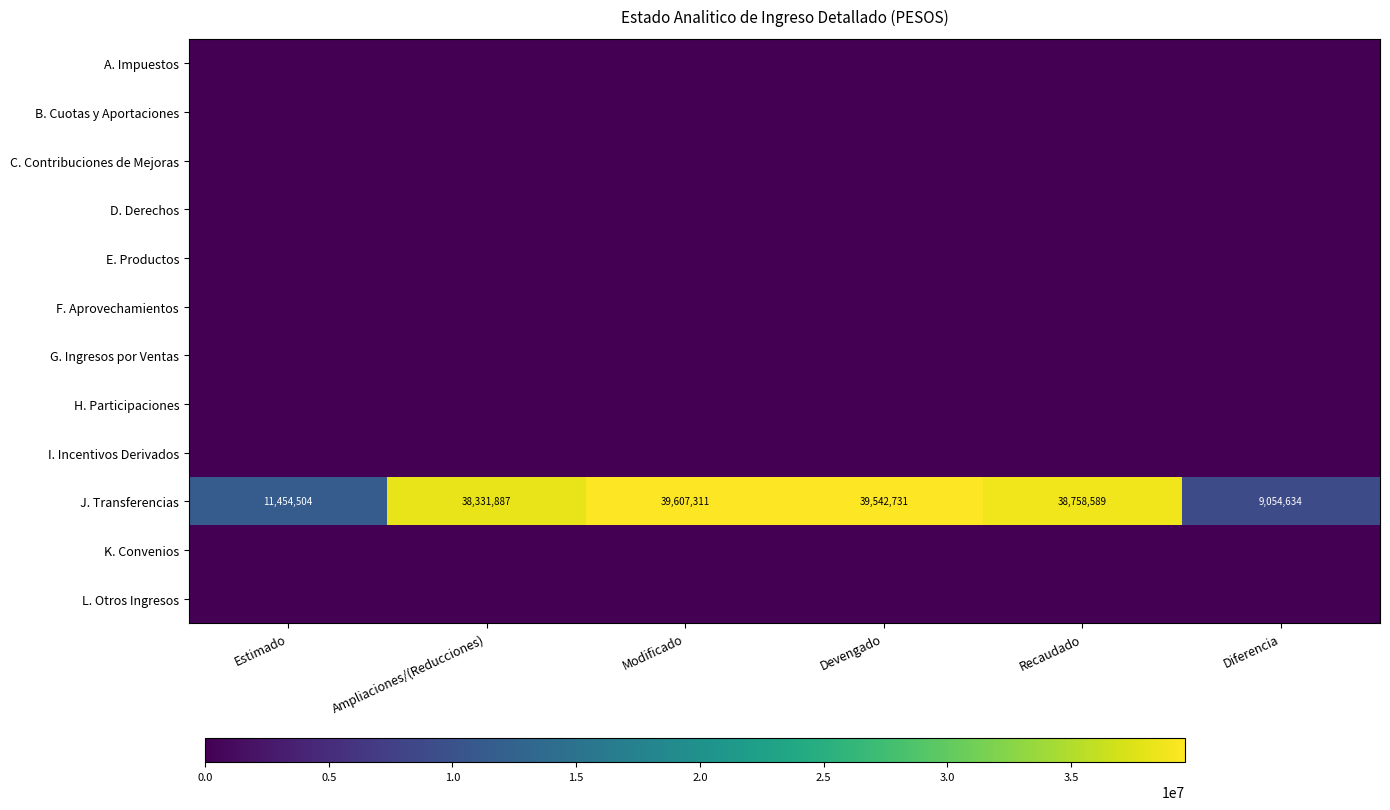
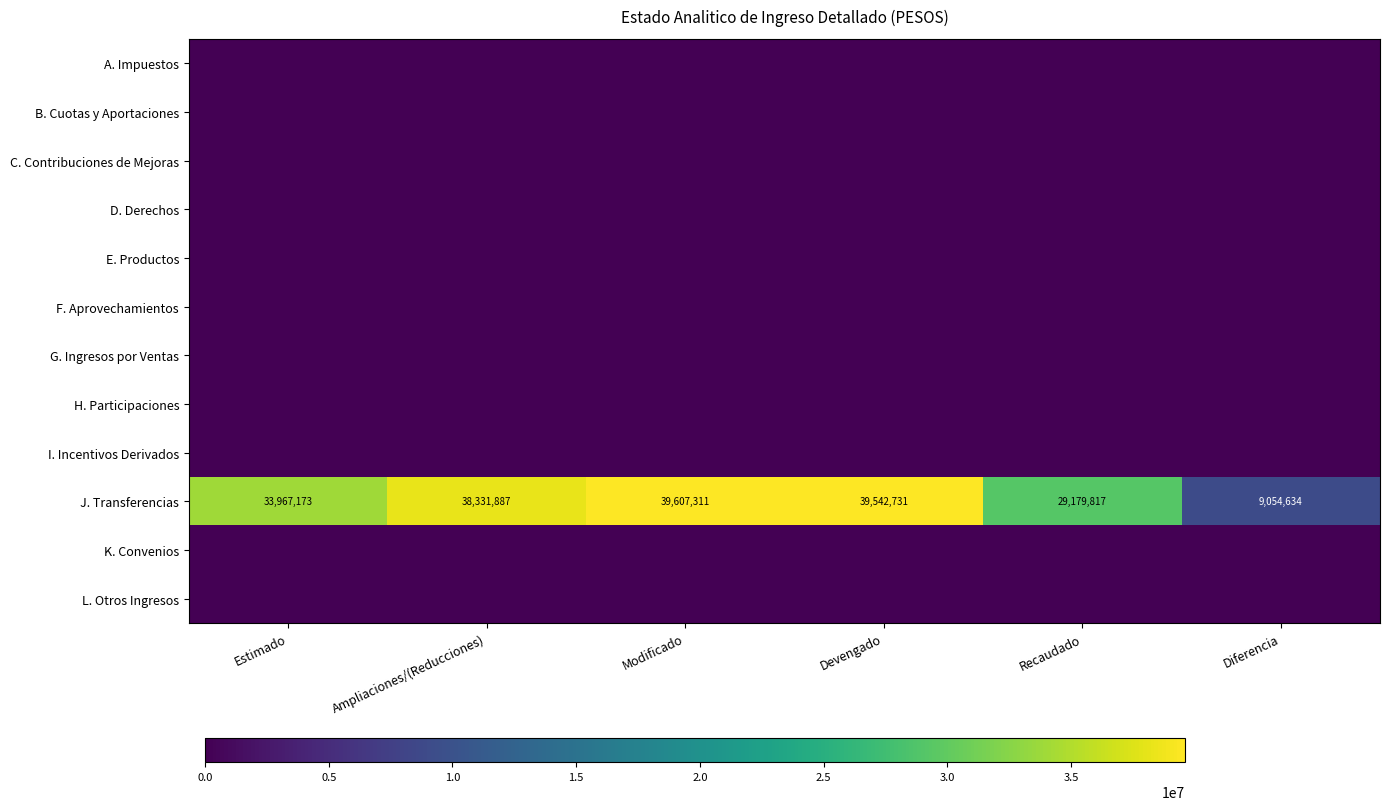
  {
    "J. Transferencias": {
-     "Estimado": "11,454,504",
+     "Estimado": "33,967,173",
      "Ampliaciones/(Reducciones)": "38,331,887",
      "Modificado": "39,607,311",
      "Devengado": "39,542,731",
-     "Recaudado": "38,758,589",
+     "Recaudado": "29,179,817",
      "Diferencia": "9,054,634"
    }
  }
